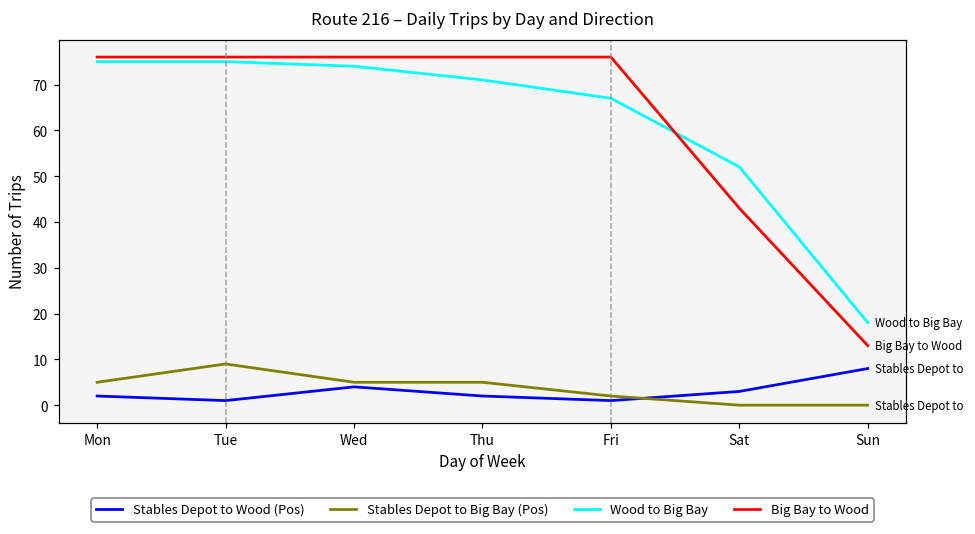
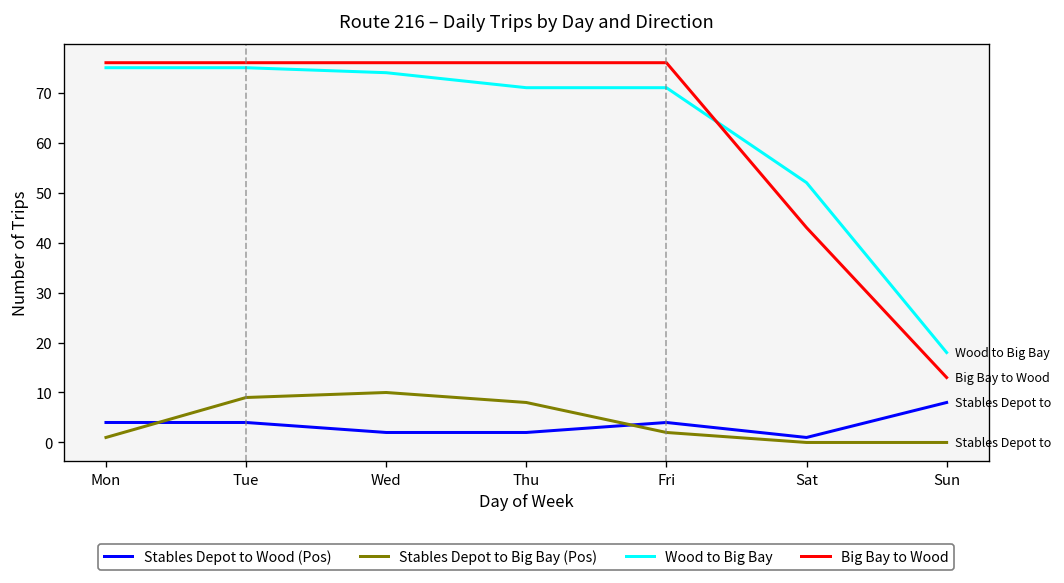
  {
    "Stables Depot to Wood (Pos)": {
-     "Mon": 2,
-     "Tue": 1,
-     "Wed": 4,
+     "Mon": 4,
+     "Tue": 4,
+     "Wed": 2,
      "Thu": 2,
-     "Fri": 1,
-     "Sat": 3,
+     "Fri": 4,
+     "Sat": 1,
      "Sun": 8
    },
    "Stables Depot to Big Bay (Pos)": {
-     "Mon": 5,
+     "Mon": 1,
      "Tue": 9,
-     "Wed": 5,
-     "Thu": 5,
+     "Wed": 10,
+     "Thu": 8,
      "Fri": 2,
      "Sat": 0,
      "Sun": 0
    },
    "Wood to Big Bay": {
      "Mon": 75,
      "Tue": 75,
      "Wed": 74,
      "Thu": 71,
-     "Fri": 67,
+     "Fri": 71,
      "Sat": 52,
      "Sun": 18
    },
    "Big Bay to Wood": {
      "Mon": 76,
      "Tue": 76,
      "Wed": 76,
      "Thu": 76,
      "Fri": 76,
      "Sat": 43,
      "Sun": 13
    }
  }
